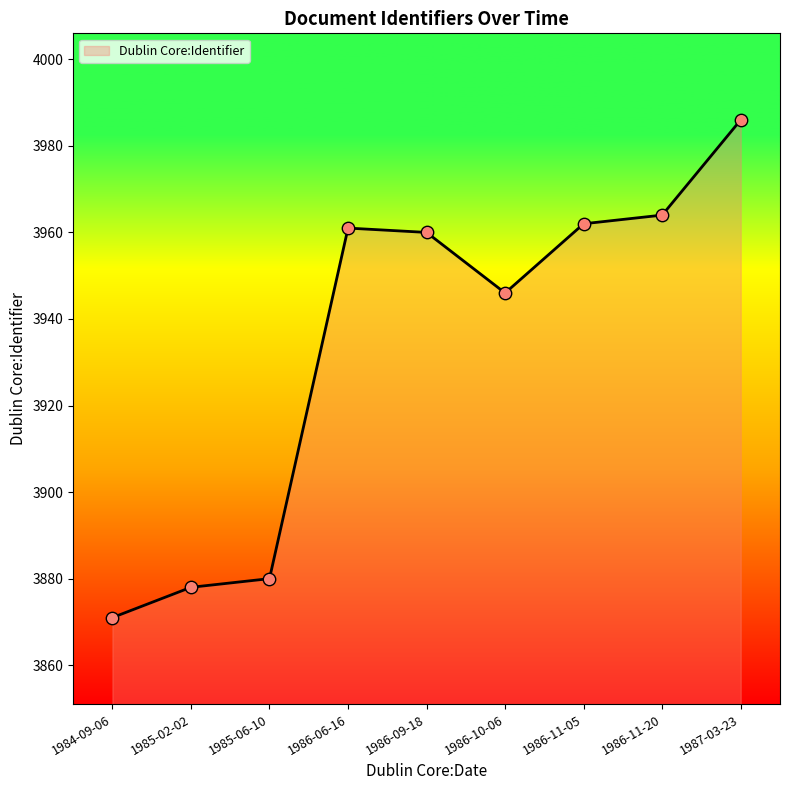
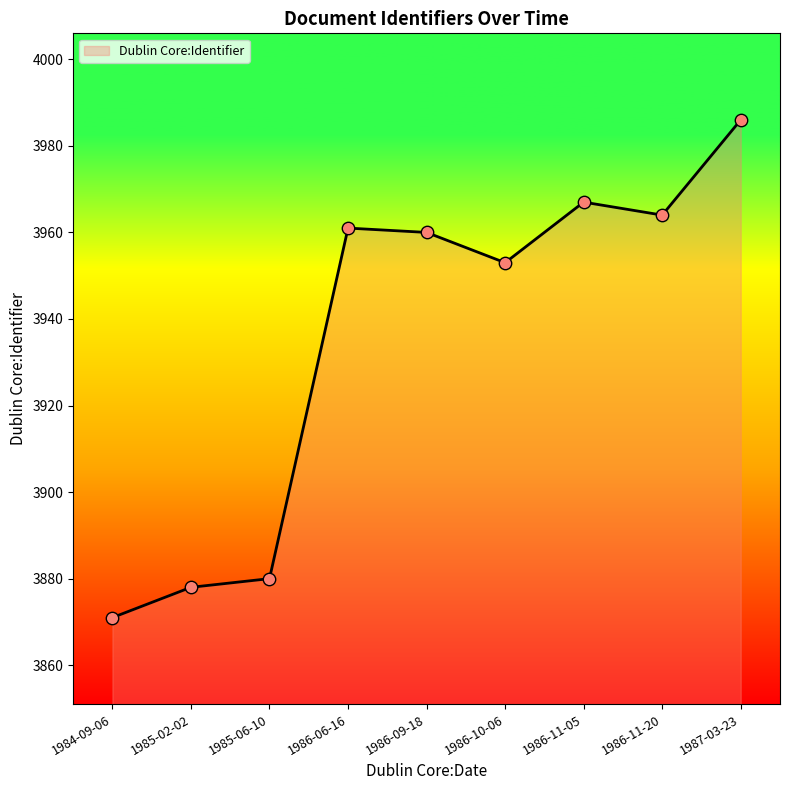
  {
    "1984-09-06": 3871,
    "1985-02-02": 3878,
    "1985-06-10": 3880,
    "1986-06-16": 3961,
    "1986-09-18": 3960,
-   "1986-10-06": 3946,
-   "1986-11-05": 3962,
+   "1986-10-06": 3953,
+   "1986-11-05": 3967,
    "1986-11-20": 3964,
    "1987-03-23": 3986
  }
